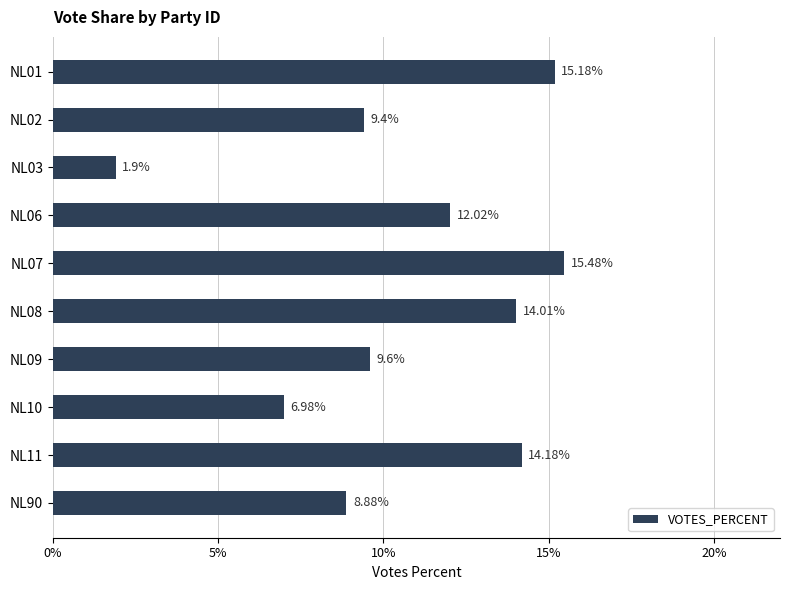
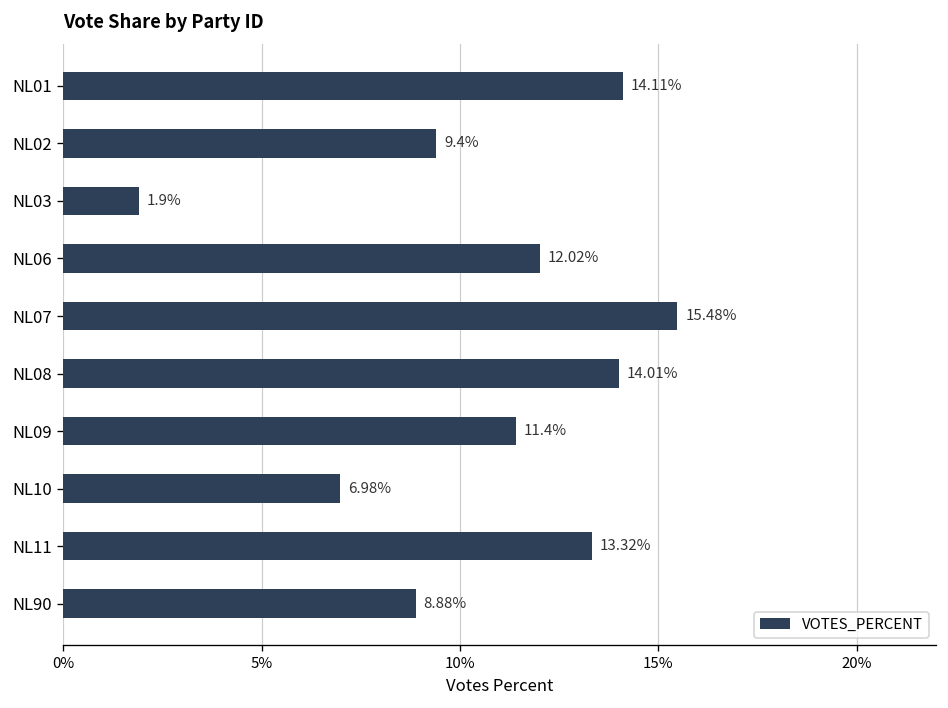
  {
-   "NL01": "15.18%",
+   "NL01": "14.11%",
    "NL02": "9.4%",
    "NL03": "1.9%",
    "NL06": "12.02%",
    "NL07": "15.48%",
    "NL08": "14.01%",
-   "NL09": "9.6%",
+   "NL09": "11.4%",
    "NL10": "6.98%",
-   "NL11": "14.18%",
+   "NL11": "13.32%",
    "NL90": "8.88%"
  }
